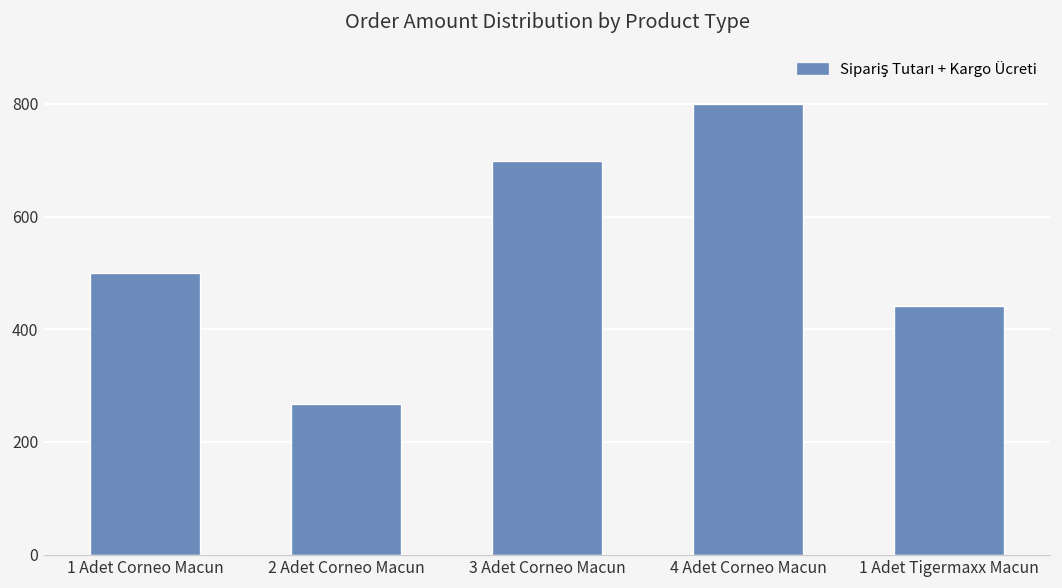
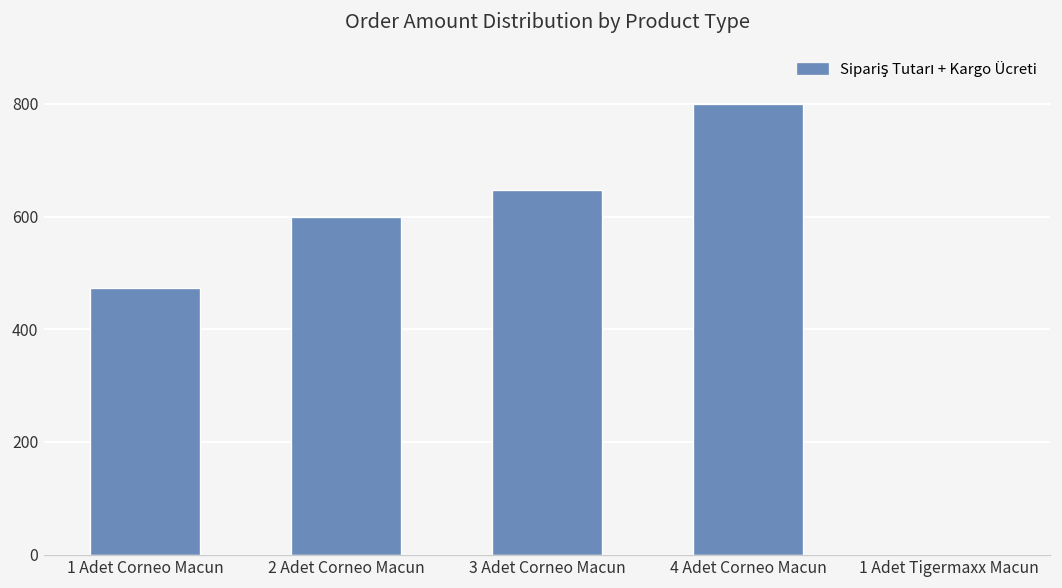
  {
-   "1 Adet Corneo Macun": 500,
-   "2 Adet Corneo Macun": 270,
-   "3 Adet Corneo Macun": 700,
+   "1 Adet Corneo Macun": 470,
+   "2 Adet Corneo Macun": 600,
+   "3 Adet Corneo Macun": 650,
    "4 Adet Corneo Macun": 800,
-   "1 Adet Tigermaxx Macun": 440
+   "1 Adet Tigermaxx Macun": 0
  }
